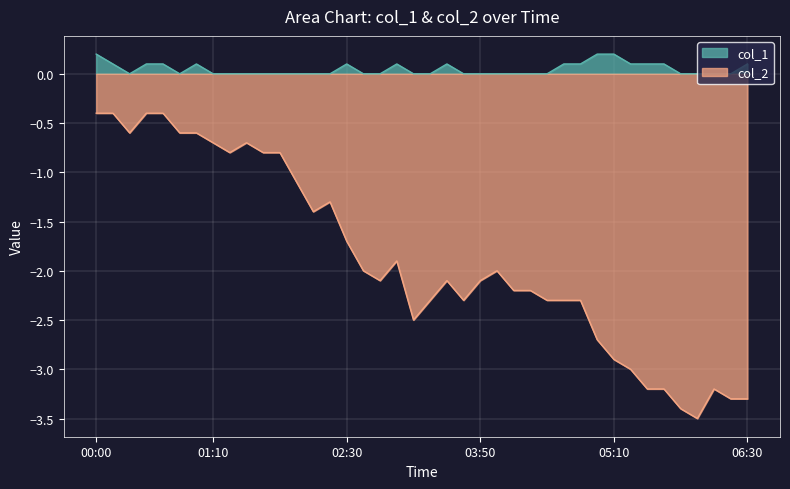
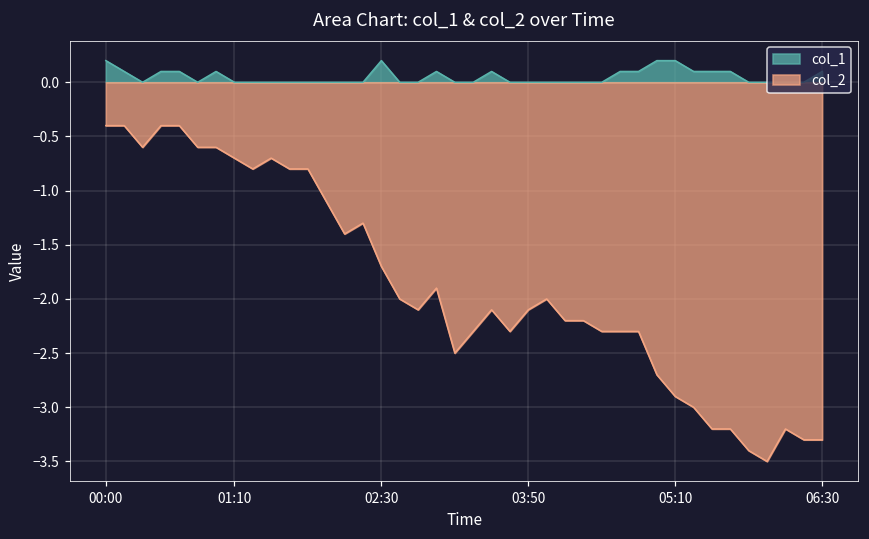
  {
    "col_1": {
      "00:00": 0.2,
-     "02:30": 0.1,
+     "02:30": 0.2,
      "05:10": 0.2
    }
  }
